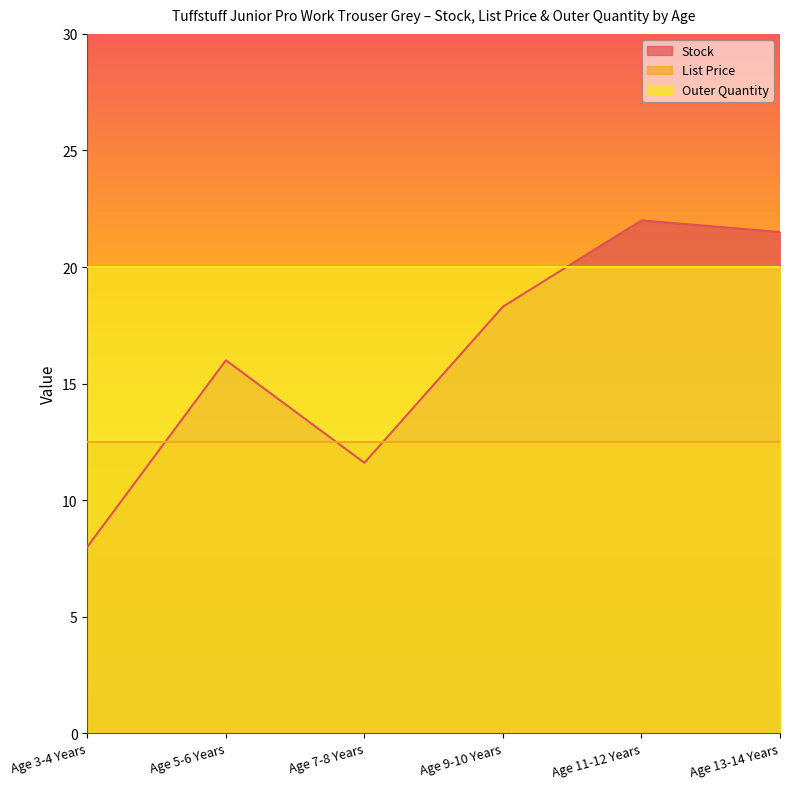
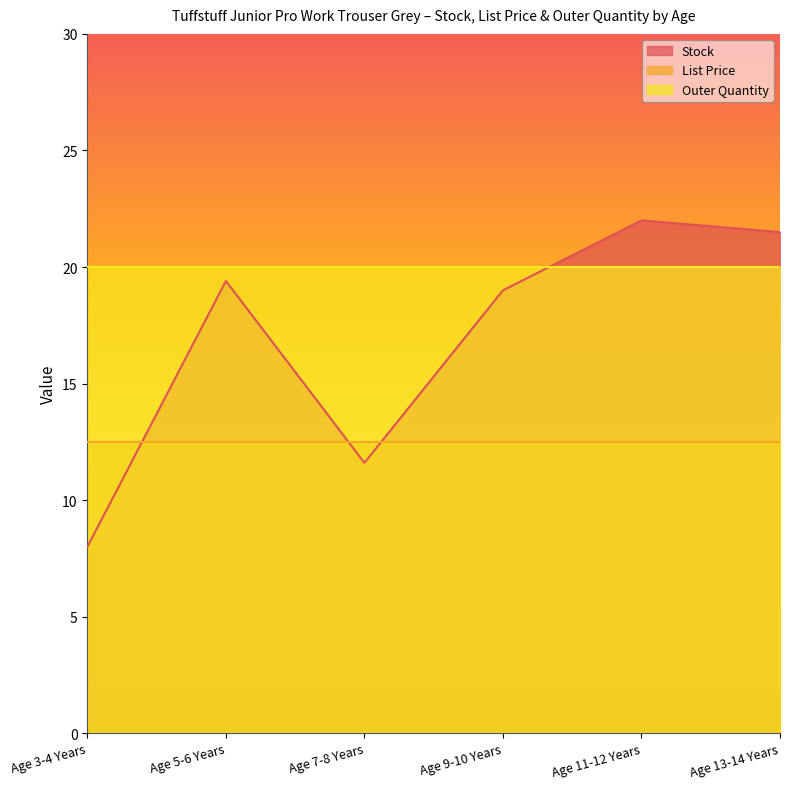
  {
    "Stock": {
      "Age 3-4 Years": 8.0,
-     "Age 5-6 Years": 16.0,
+     "Age 5-6 Years": 19.4,
      "Age 7-8 Years": 11.6,
-     "Age 9-10 Years": 18.3,
+     "Age 9-10 Years": 19.0,
      "Age 11-12 Years": 22.0,
      "Age 13-14 Years": 21.5
    },
    "List Price": {
      "Age 3-4 Years": 12.5,
      "Age 5-6 Years": 12.5,
      "Age 7-8 Years": 12.5,
      "Age 9-10 Years": 12.5,
      "Age 11-12 Years": 12.5,
      "Age 13-14 Years": 12.5
    },
    "Outer Quantity": {
      "Age 3-4 Years": 20.0,
      "Age 5-6 Years": 20.0,
      "Age 7-8 Years": 20.0,
      "Age 9-10 Years": 20.0,
      "Age 11-12 Years": 20.0,
      "Age 13-14 Years": 20.0
    }
  }
